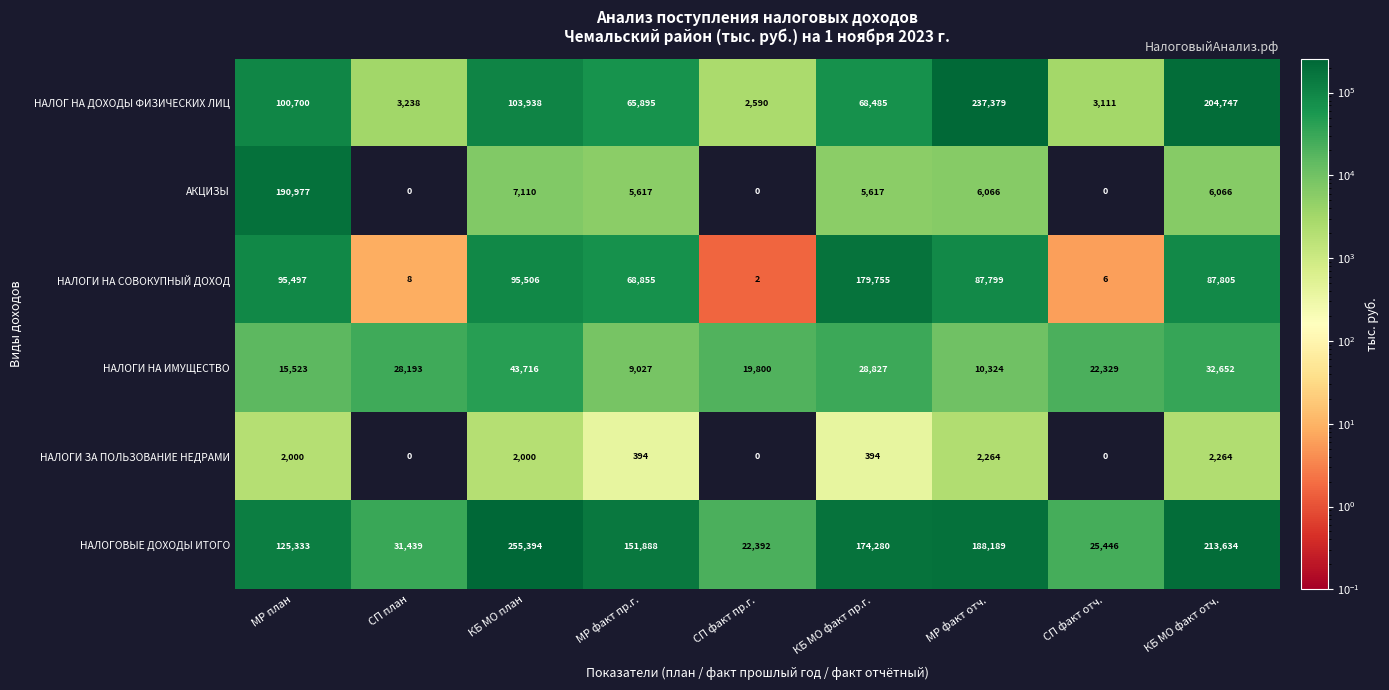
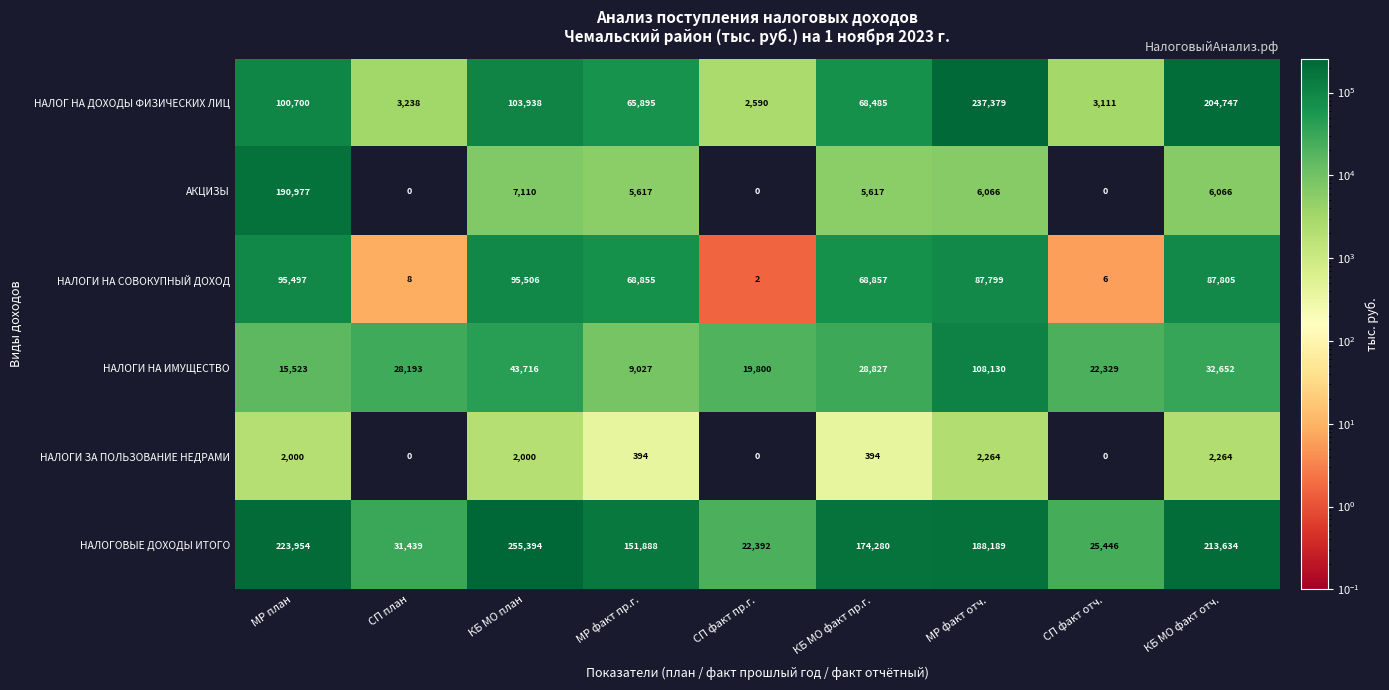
  {
    "НАЛОГ НА ДОХОДЫ ФИЗИЧЕСКИХ ЛИЦ": {
      "МР план": "100,700",
      "СП план": "3,238",
      "КБ МО план": "103,938",
      "МР факт пр.г.": "65,895",
      "СП факт пр.г.": "2,590",
      "КБ МО факт пр.г.": "68,485",
      "МР факт отч.": "237,379",
      "СП факт отч.": "3,111",
      "КБ МО факт отч.": "204,747"
    },
    "АКЦИЗЫ": {
      "МР план": "190,977",
      "СП план": "0",
      "КБ МО план": "7,110",
      "МР факт пр.г.": "5,617",
      "СП факт пр.г.": "0",
      "КБ МО факт пр.г.": "5,617",
      "МР факт отч.": "6,066",
      "СП факт отч.": "0",
      "КБ МО факт отч.": "6,066"
    },
    "НАЛОГИ НА СОВОКУПНЫЙ ДОХОД": {
      "МР план": "95,497",
      "СП план": "8",
      "КБ МО план": "95,506",
      "МР факт пр.г.": "68,855",
      "СП факт пр.г.": "2",
-     "КБ МО факт пр.г.": "179,755",
+     "КБ МО факт пр.г.": "68,857",
      "МР факт отч.": "87,799",
      "СП факт отч.": "6",
      "КБ МО факт отч.": "87,805"
    },
    "НАЛОГИ НА ИМУЩЕСТВО": {
      "МР план": "15,523",
      "СП план": "28,193",
      "КБ МО план": "43,716",
      "МР факт пр.г.": "9,027",
      "СП факт пр.г.": "19,800",
      "КБ МО факт пр.г.": "28,827",
-     "МР факт отч.": "10,324",
+     "МР факт отч.": "108,130",
      "СП факт отч.": "22,329",
      "КБ МО факт отч.": "32,652"
    },
    "НАЛОГИ ЗА ПОЛЬЗОВАНИЕ НЕДРАМИ": {
      "МР план": "2,000",
      "СП план": "0",
      "КБ МО план": "2,000",
      "МР факт пр.г.": "394",
      "СП факт пр.г.": "0",
      "КБ МО факт пр.г.": "394",
      "МР факт отч.": "2,264",
      "СП факт отч.": "0",
      "КБ МО факт отч.": "2,264"
    },
    "НАЛОГОВЫЕ ДОХОДЫ ИТОГО": {
-     "МР план": "125,333",
+     "МР план": "223,954",
      "СП план": "31,439",
      "КБ МО план": "255,394",
      "МР факт пр.г.": "151,888",
      "СП факт пр.г.": "22,392",
      "КБ МО факт пр.г.": "174,280",
      "МР факт отч.": "188,189",
      "СП факт отч.": "25,446",
      "КБ МО факт отч.": "213,634"
    }
  }
